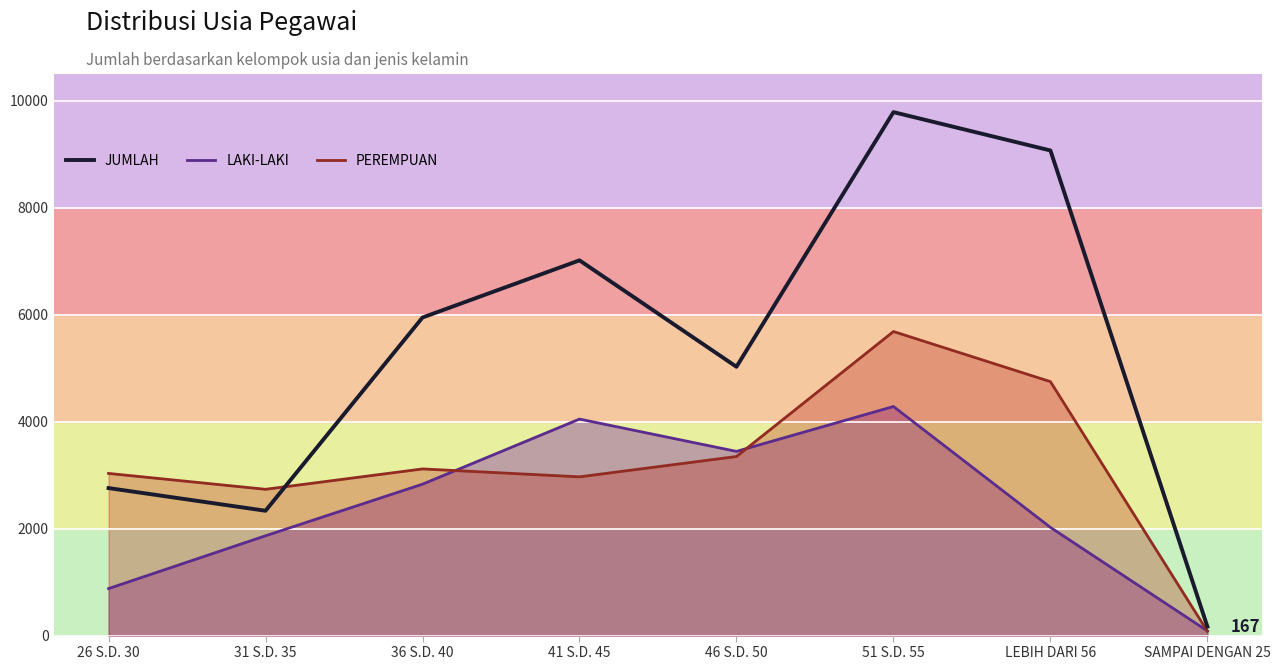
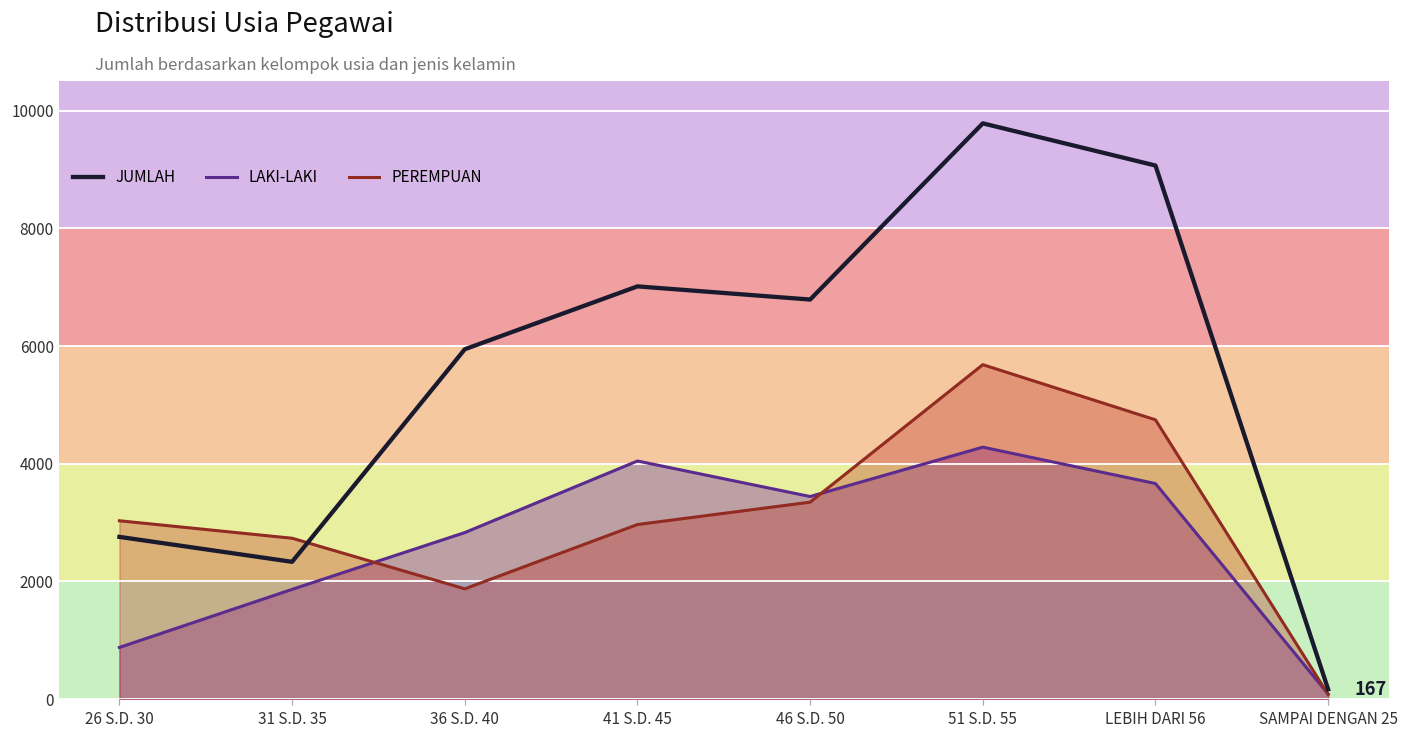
  {
    "JUMLAH": {
      "26 S.D. 30": 2800,
      "31 S.D. 35": 2300,
      "36 S.D. 40": 5900,
      "41 S.D. 45": 7000,
-     "46 S.D. 50": 5000,
+     "46 S.D. 50": 6800,
      "51 S.D. 55": 9800,
      "LEBIH DARI 56": 9100
    },
    "LAKI-LAKI": {
      "26 S.D. 30": 900,
      "31 S.D. 35": 1900,
      "36 S.D. 40": 2800,
      "41 S.D. 45": 4000,
      "46 S.D. 50": 3400,
      "51 S.D. 55": 4300,
-     "LEBIH DARI 56": 2000
+     "LEBIH DARI 56": 3700
    },
    "PEREMPUAN": {
      "26 S.D. 30": 3000,
      "31 S.D. 35": 2700,
-     "36 S.D. 40": 3100,
+     "36 S.D. 40": 1900,
      "41 S.D. 45": 3000,
      "46 S.D. 50": 3300,
      "51 S.D. 55": 5700,
      "LEBIH DARI 56": 4700
    }
  }
